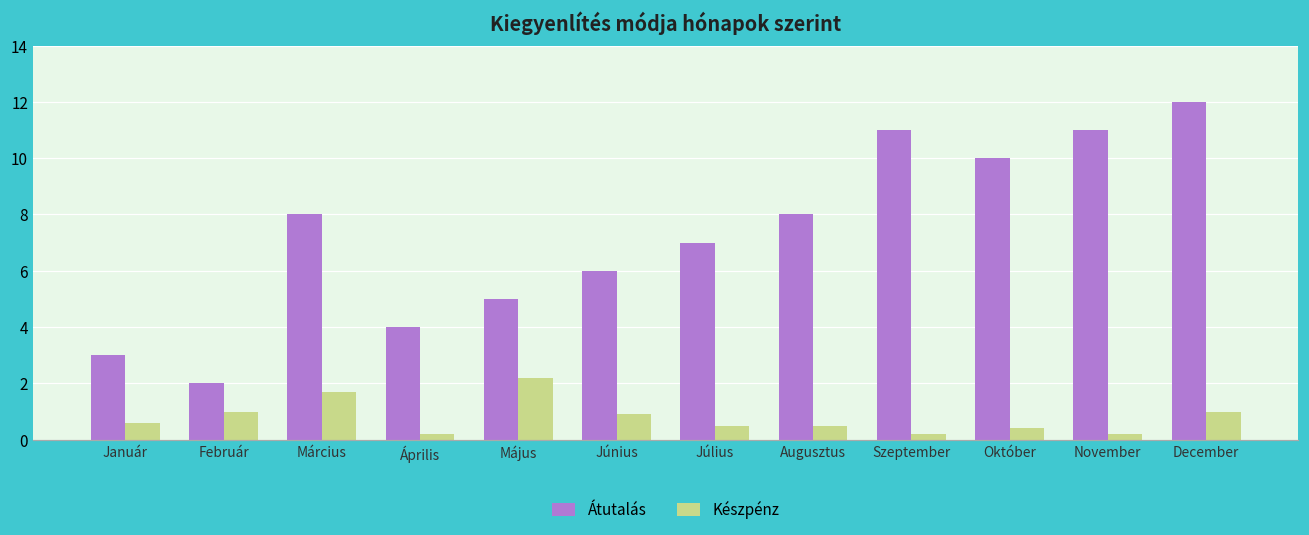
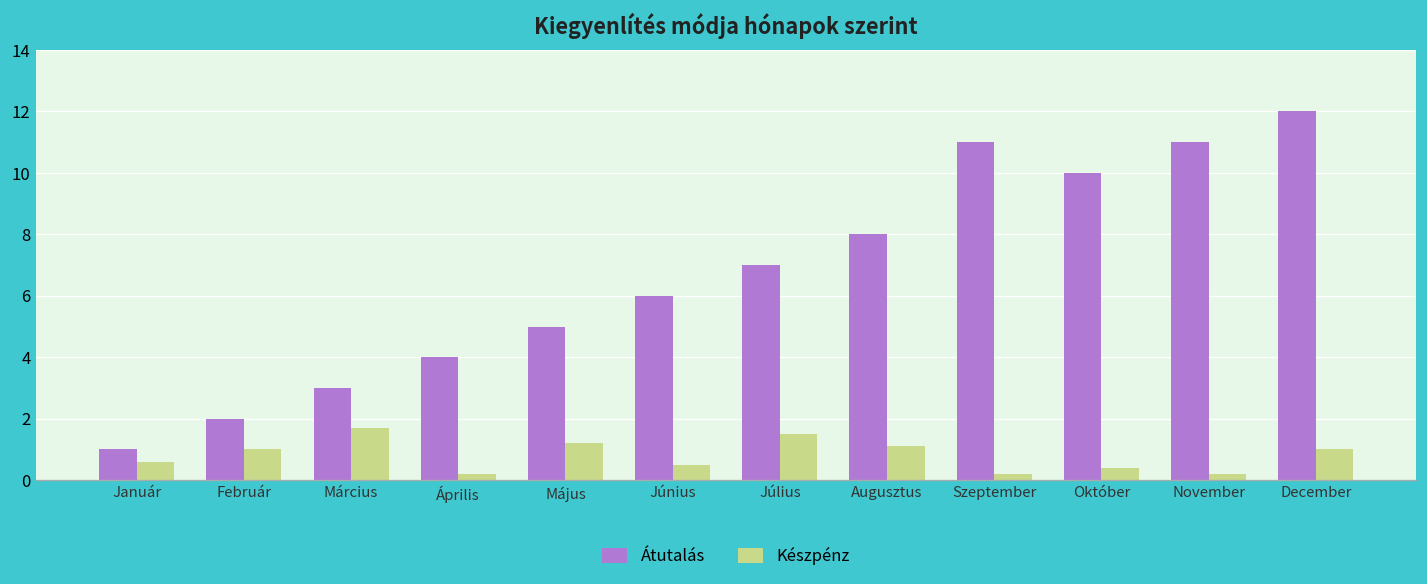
  {
    "Átutalás": {
-     "Január": 3,
+     "Január": 1,
      "Február": 2,
-     "Március": 8,
+     "Március": 3,
      "Április": 4,
      "Május": 5,
      "Június": 6,
      "Július": 7,
      "Augusztus": 8,
      "Szeptember": 11,
      "Október": 10,
      "November": 11,
      "December": 12
    },
    "Készpénz": {
      "Január": 0.6,
      "Február": 1.0,
      "Március": 1.7,
      "Április": 0.2,
-     "Május": 2.2,
-     "Június": 0.9,
-     "Július": 0.5,
-     "Augusztus": 0.5,
+     "Május": 1.2,
+     "Június": 0.5,
+     "Július": 1.5,
+     "Augusztus": 1.1,
      "Szeptember": 0.2,
      "Október": 0.4,
      "November": 0.2,
      "December": 1.0
    }
  }
